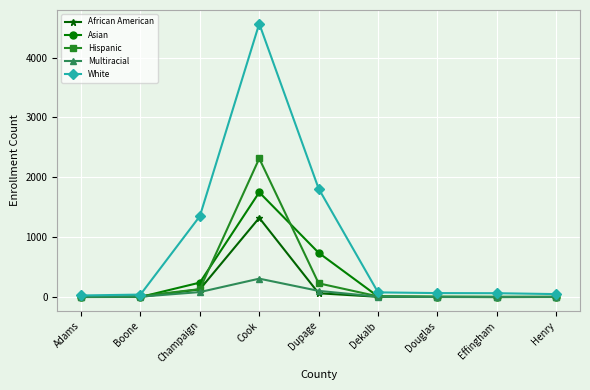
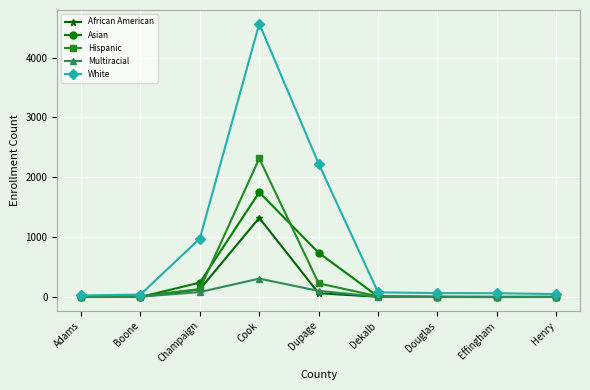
  {
    "White": {
-     "Champaign": 1400,
+     "Champaign": 1000,
      "Cook": 4600,
-     "Dupage": 1800,
+     "Dupage": 2200,
      "Dekalb": 100,
      "Douglas": 100,
      "Effingham": 100,
      "Henry": 0
    }
  }
